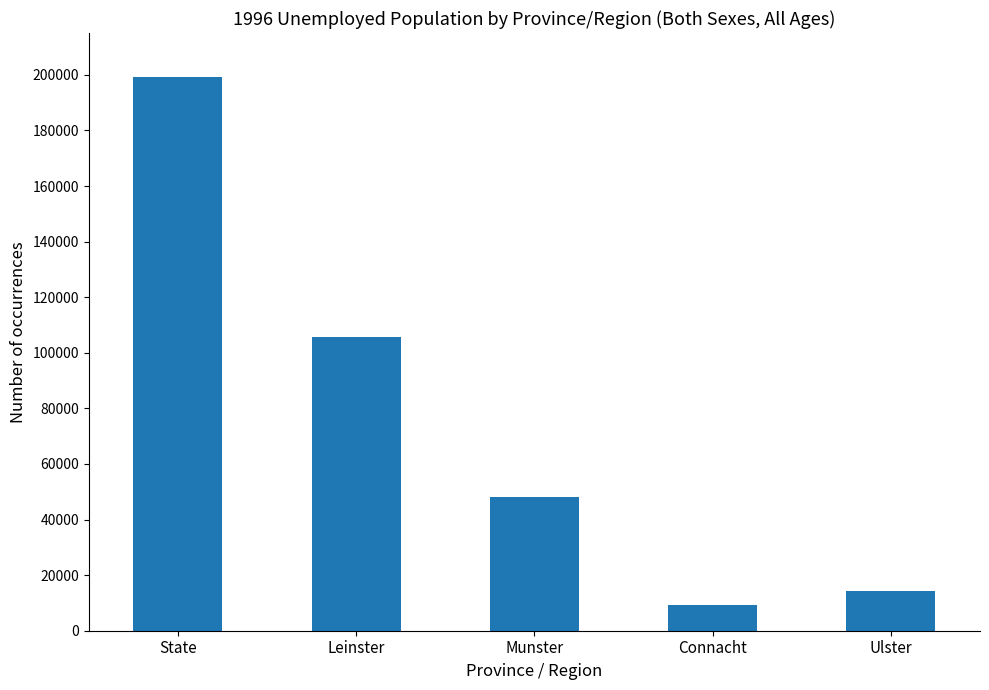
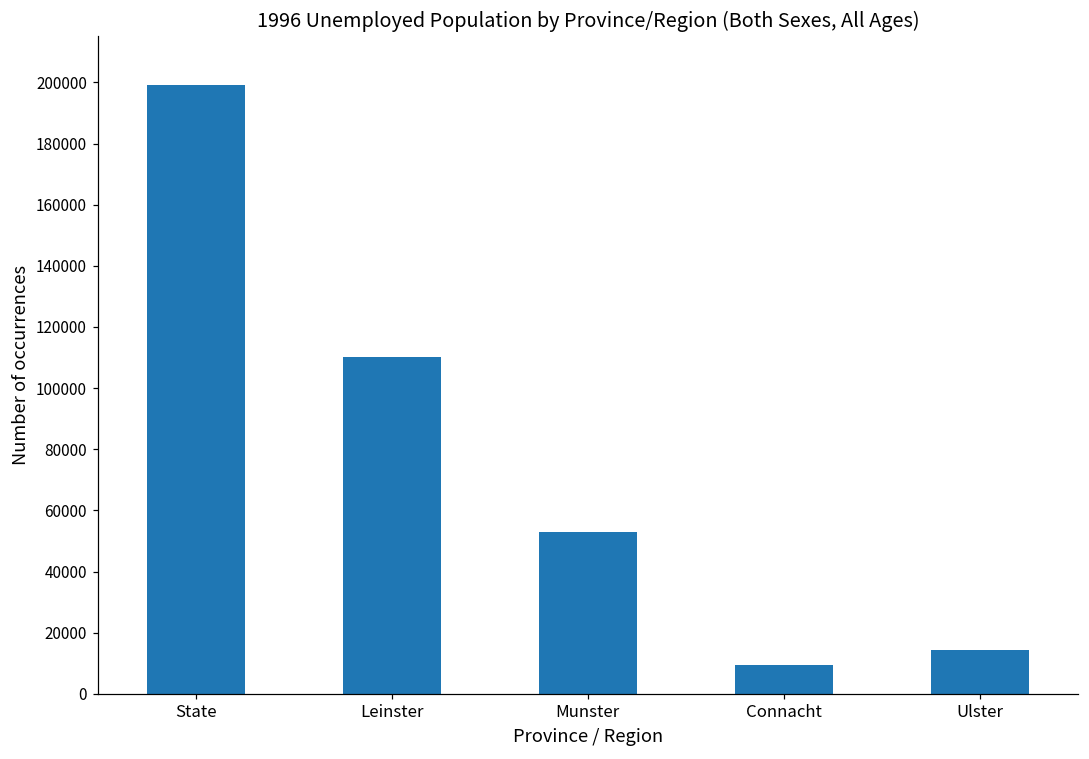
  {
    "State": 199000,
-   "Leinster": 106000,
-   "Munster": 48000,
+   "Leinster": 110000,
+   "Munster": 53000,
    "Connacht": 9000,
    "Ulster": 14000
  }
